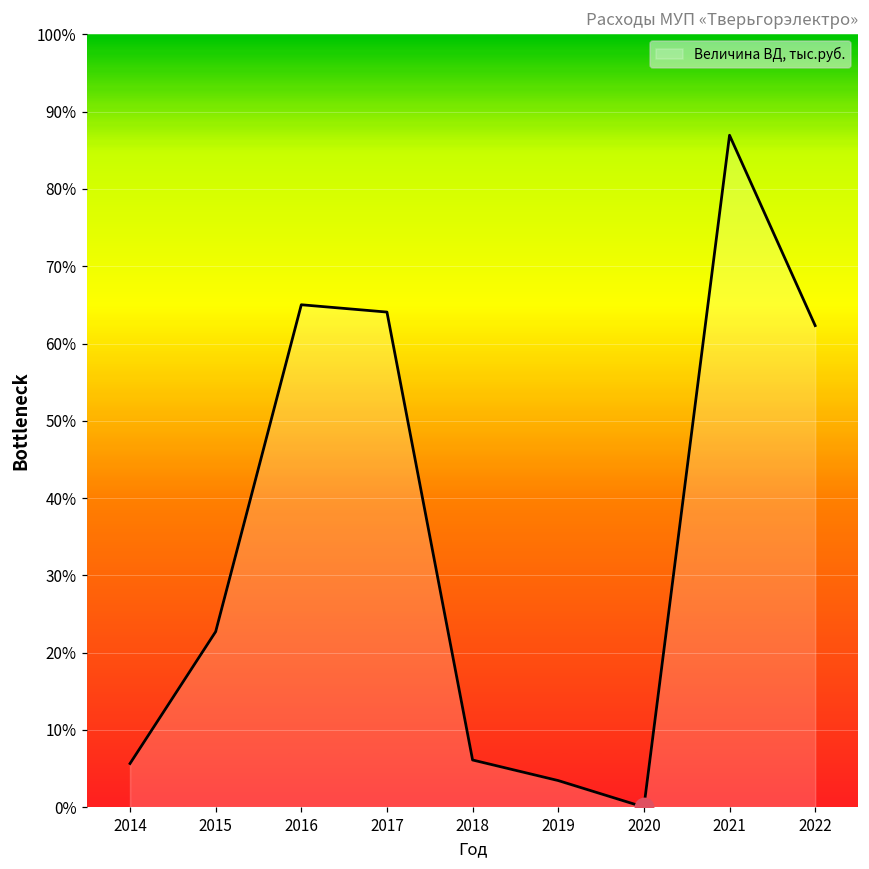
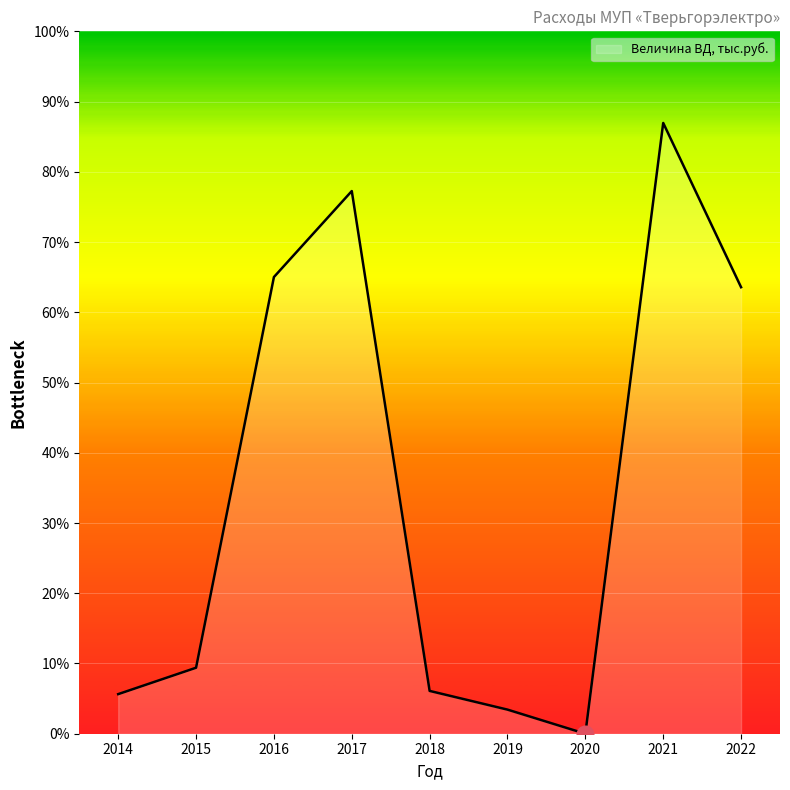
  {
    "Величина ВД, тыс.руб.": {
      "2014": "6%",
-     "2015": "23%",
+     "2015": "9%",
      "2016": "65%",
-     "2017": "64%",
+     "2017": "77%",
      "2018": "6%",
      "2019": "3%",
      "2021": "87%",
-     "2022": "62%"
+     "2022": "64%"
    }
  }
